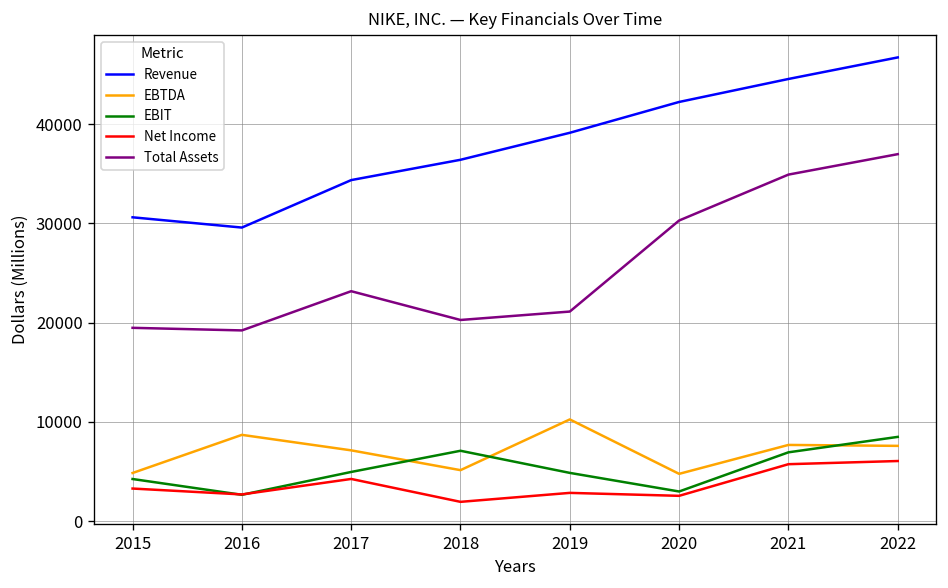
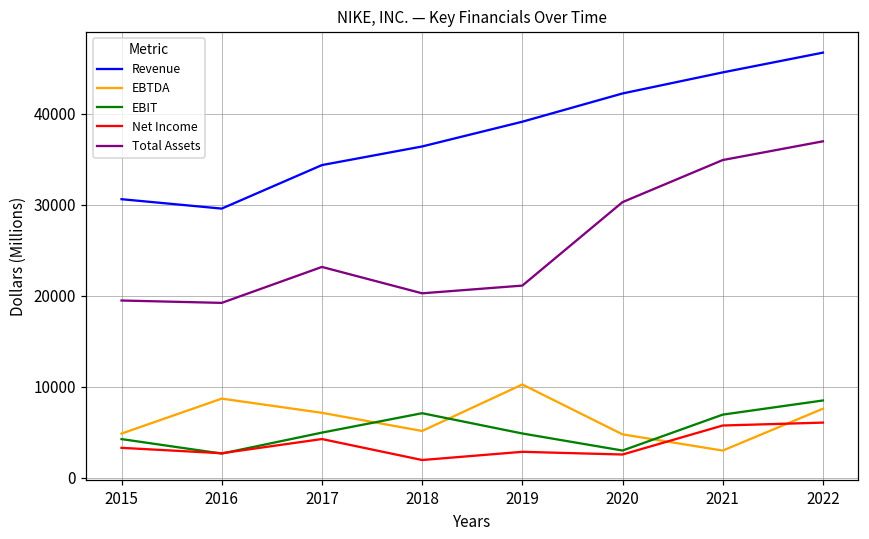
  {
    "Revenue": {
      "2015": 31000,
      "2016": 30000,
      "2017": 34000,
      "2018": 36000,
      "2019": 39000,
      "2020": 42000,
      "2021": 45000,
      "2022": 47000
    },
    "EBTDA": {
      "2015": 5000,
      "2016": 9000,
      "2017": 7000,
      "2018": 5000,
      "2019": 10000,
      "2020": 5000,
-     "2021": 8000,
+     "2021": 3000,
      "2022": 8000
    },
    "EBIT": {
      "2015": 4000,
      "2017": 5000,
      "2018": 7000,
      "2019": 5000,
      "2020": 3000,
      "2021": 7000,
      "2022": 8000
    },
    "Net Income": {
      "2015": 3000,
      "2017": 4000,
      "2018": 2000,
      "2019": 3000,
      "2020": 3000,
      "2021": 6000,
      "2022": 6000
    },
    "Total Assets": {
      "2015": 19000,
      "2016": 19000,
      "2017": 23000,
      "2018": 20000,
      "2019": 21000,
      "2020": 30000,
      "2021": 35000,
      "2022": 37000
    }
  }
